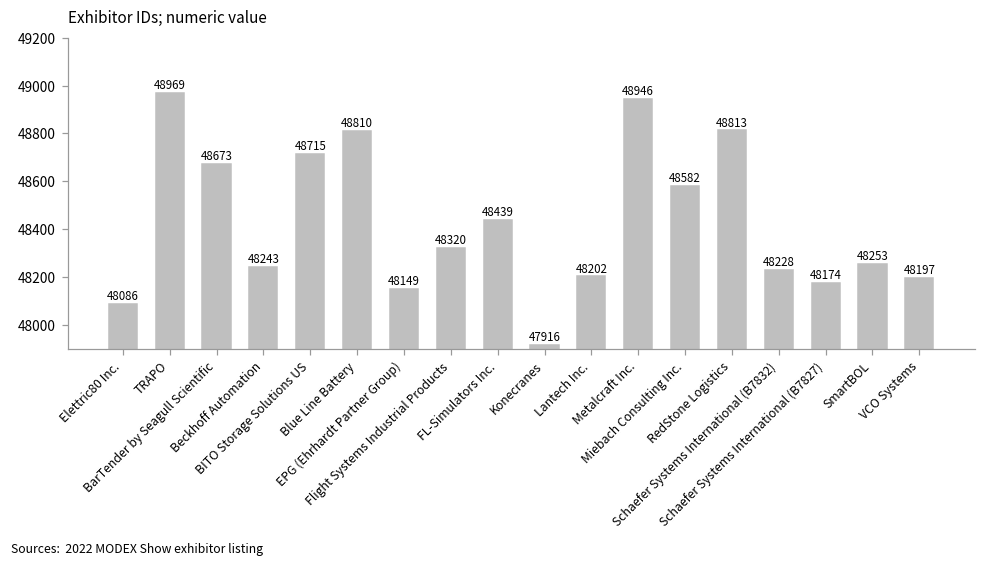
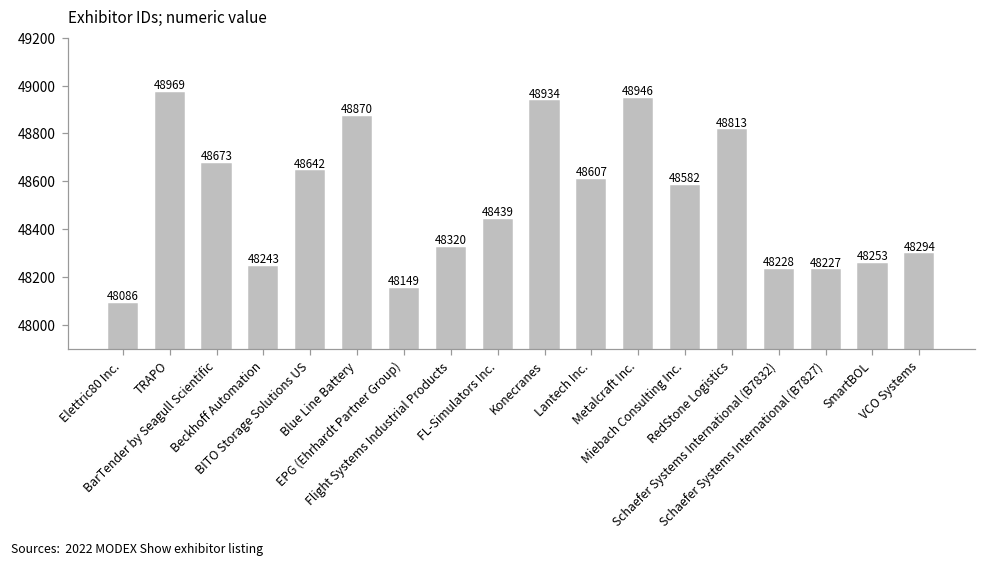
  {
    "Elettric80 Inc.": 48086,
    "TRAPO": 48969,
    "BarTender by Seagull Scientific": 48673,
    "Beckhoff Automation": 48243,
-   "BITO Storage Solutions US": 48715,
-   "Blue Line Battery": 48810,
+   "BITO Storage Solutions US": 48642,
+   "Blue Line Battery": 48870,
    "EPG (Ehrhardt Partner Group)": 48149,
    "Flight Systems Industrial Products": 48320,
    "FL-Simulators Inc.": 48439,
-   "Konecranes": 47916,
-   "Lantech Inc.": 48202,
+   "Konecranes": 48934,
+   "Lantech Inc.": 48607,
    "Metalcraft Inc.": 48946,
    "Miebach Consulting Inc.": 48582,
    "RedStone Logistics": 48813,
    "Schaefer Systems International (B7832)": 48228,
-   "Schaefer Systems International (B7827)": 48174,
+   "Schaefer Systems International (B7827)": 48227,
    "SmartBOL": 48253,
-   "VCO Systems": 48197
+   "VCO Systems": 48294
  }
